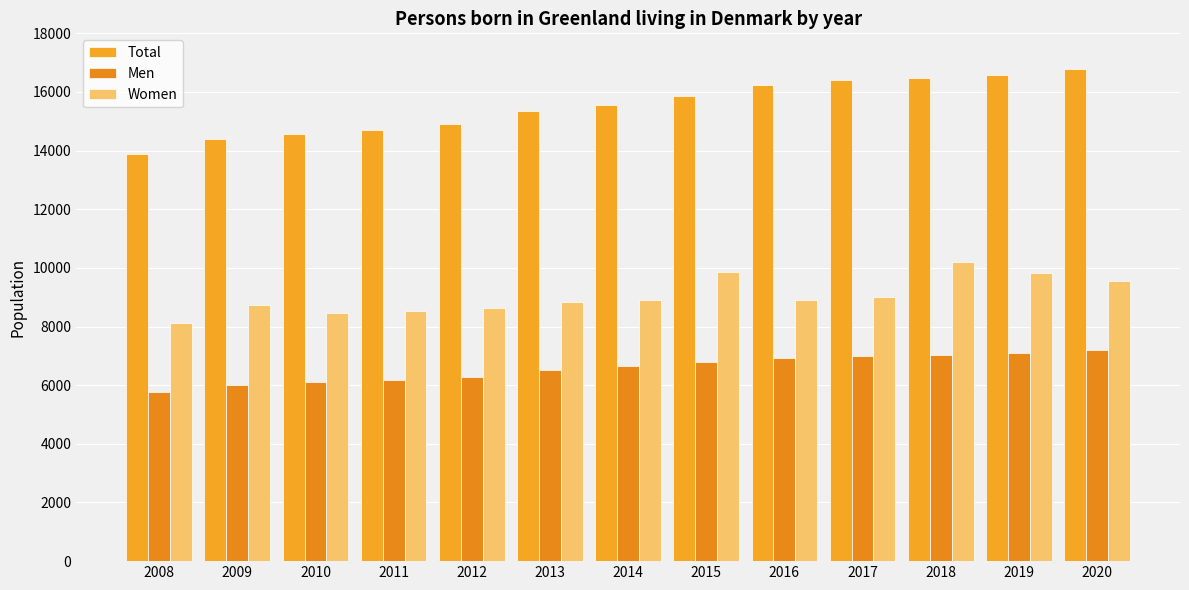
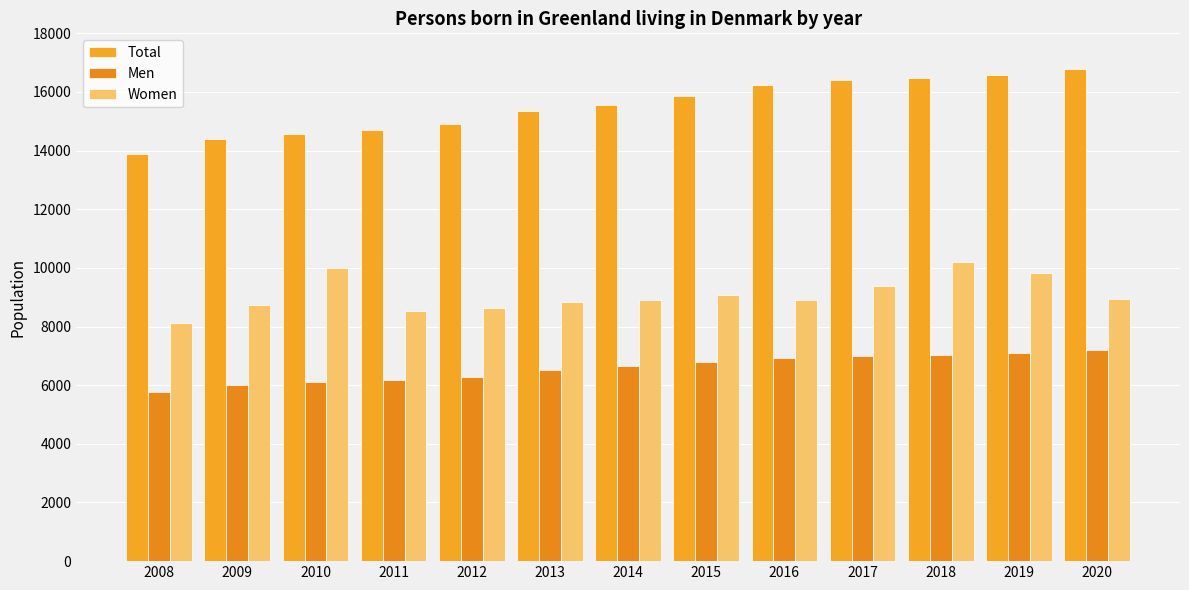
  {
    "Women": {
      "2008": 8100,
      "2009": 8700,
-     "2010": 8500,
+     "2010": 10000,
      "2011": 8500,
      "2012": 8600,
      "2013": 8800,
      "2014": 8900,
-     "2015": 9900,
+     "2015": 9100,
      "2016": 8900,
-     "2017": 9000,
+     "2017": 9400,
      "2018": 10200,
      "2019": 9800,
-     "2020": 9600
+     "2020": 9000
    }
  }
